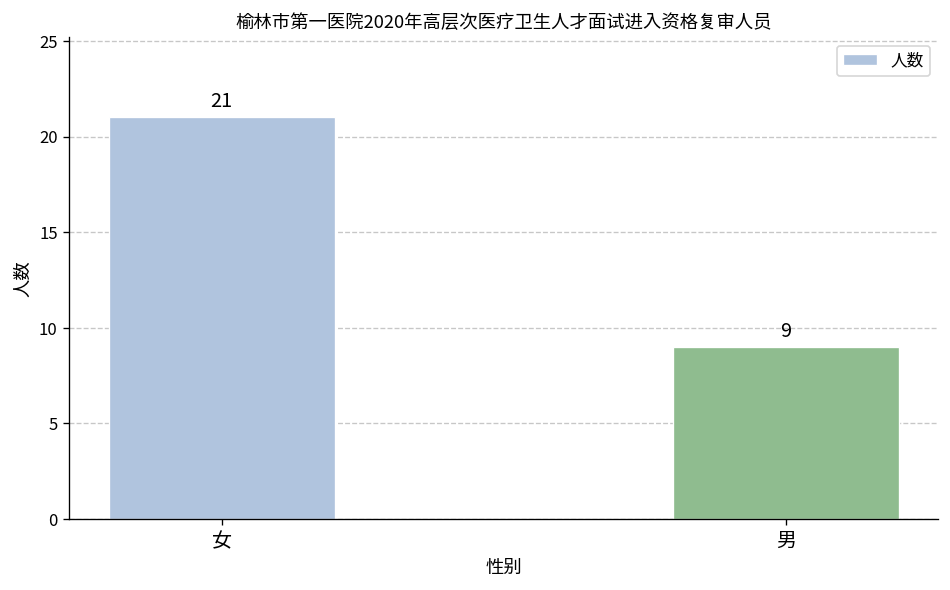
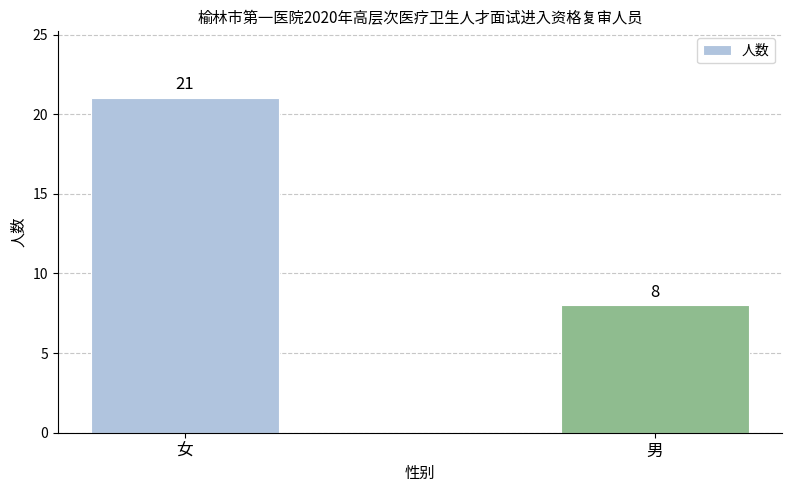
  {
    "女": 21,
-   "男": 9
+   "男": 8
  }
